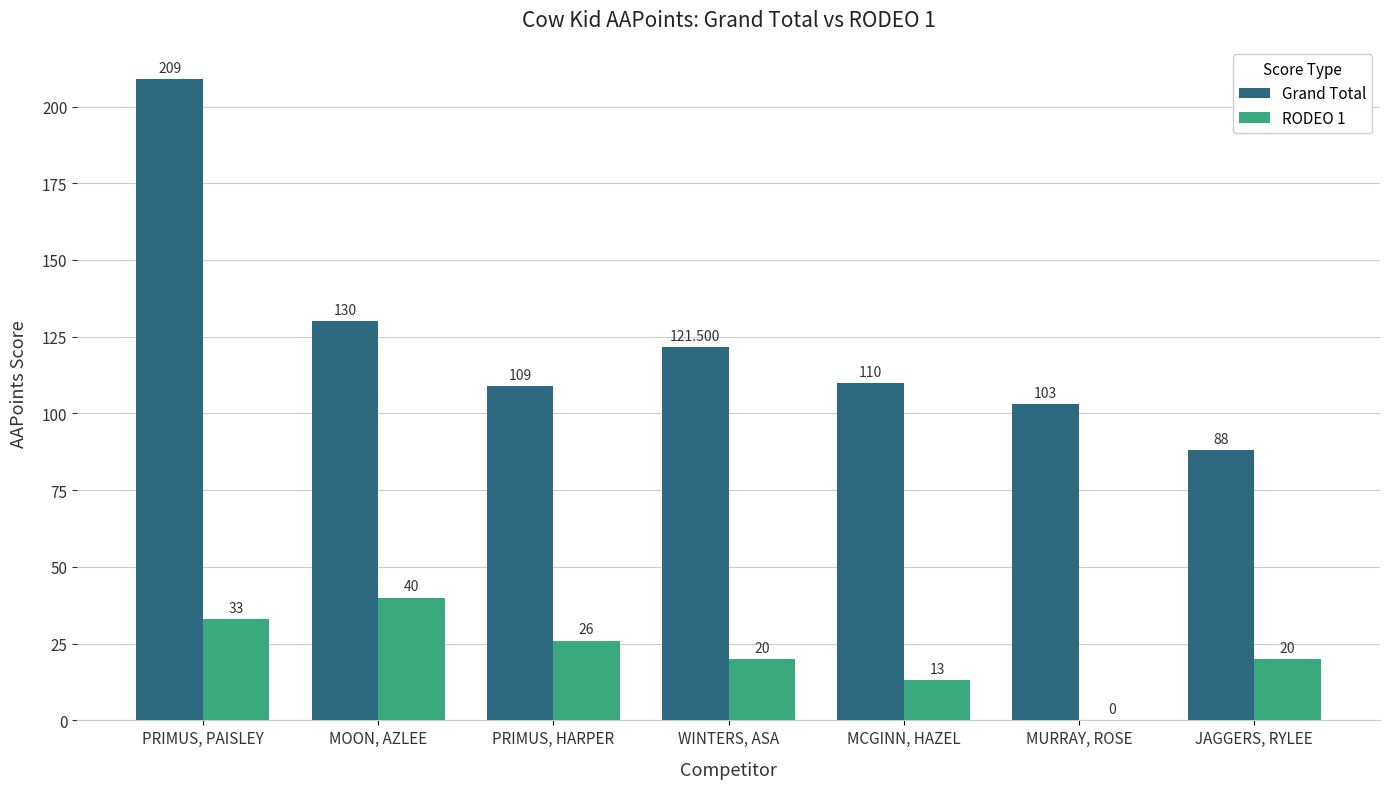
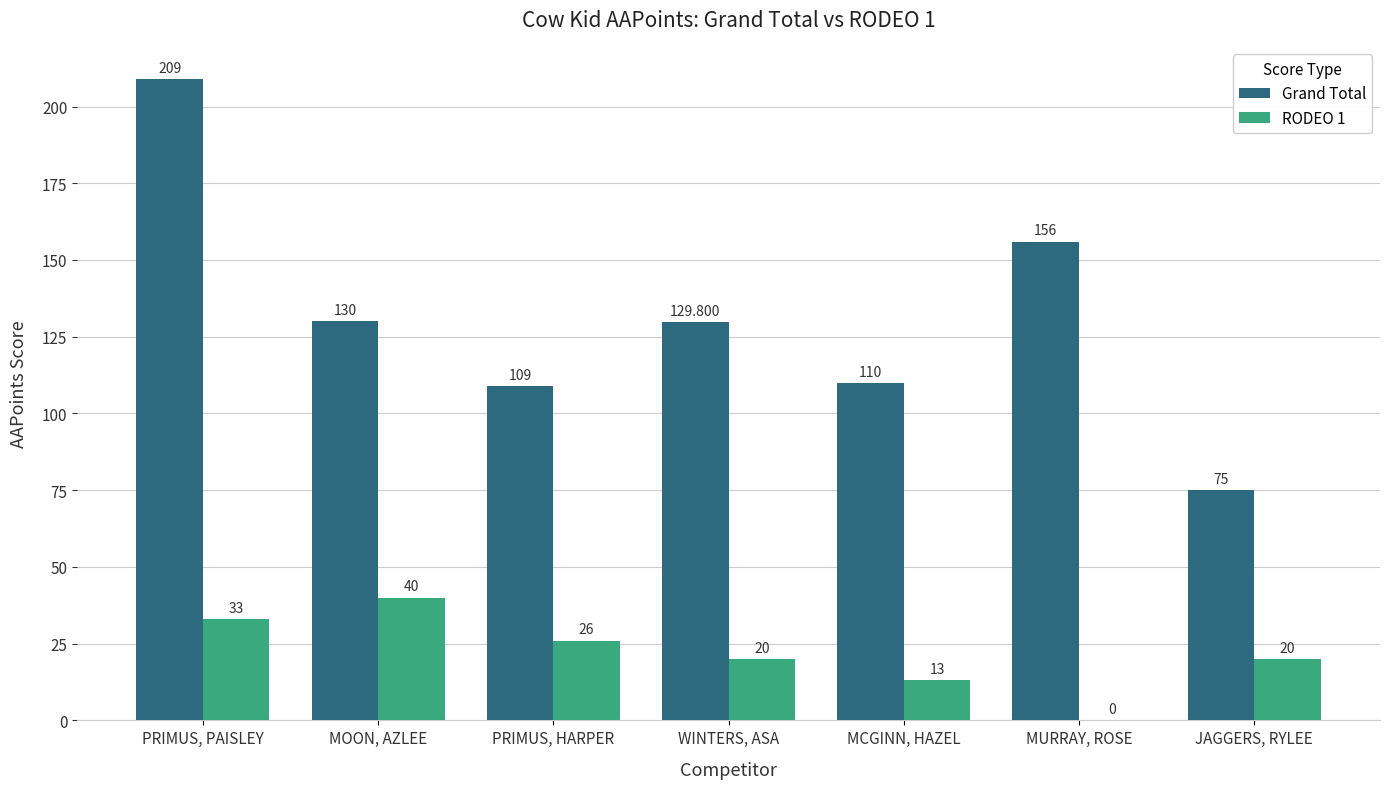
  {
    "Grand Total": {
      "PRIMUS, PAISLEY": 209,
      "MOON, AZLEE": 130,
      "PRIMUS, HARPER": 109,
-     "WINTERS, ASA": 121.500,
+     "WINTERS, ASA": 129.800,
      "MCGINN, HAZEL": 110,
-     "MURRAY, ROSE": 103,
-     "JAGGERS, RYLEE": 88
+     "MURRAY, ROSE": 156,
+     "JAGGERS, RYLEE": 75
    },
    "RODEO 1": {
      "PRIMUS, PAISLEY": 33,
      "MOON, AZLEE": 40,
      "PRIMUS, HARPER": 26,
      "WINTERS, ASA": 20,
      "MCGINN, HAZEL": 13,
      "MURRAY, ROSE": 0,
      "JAGGERS, RYLEE": 20
    }
  }
